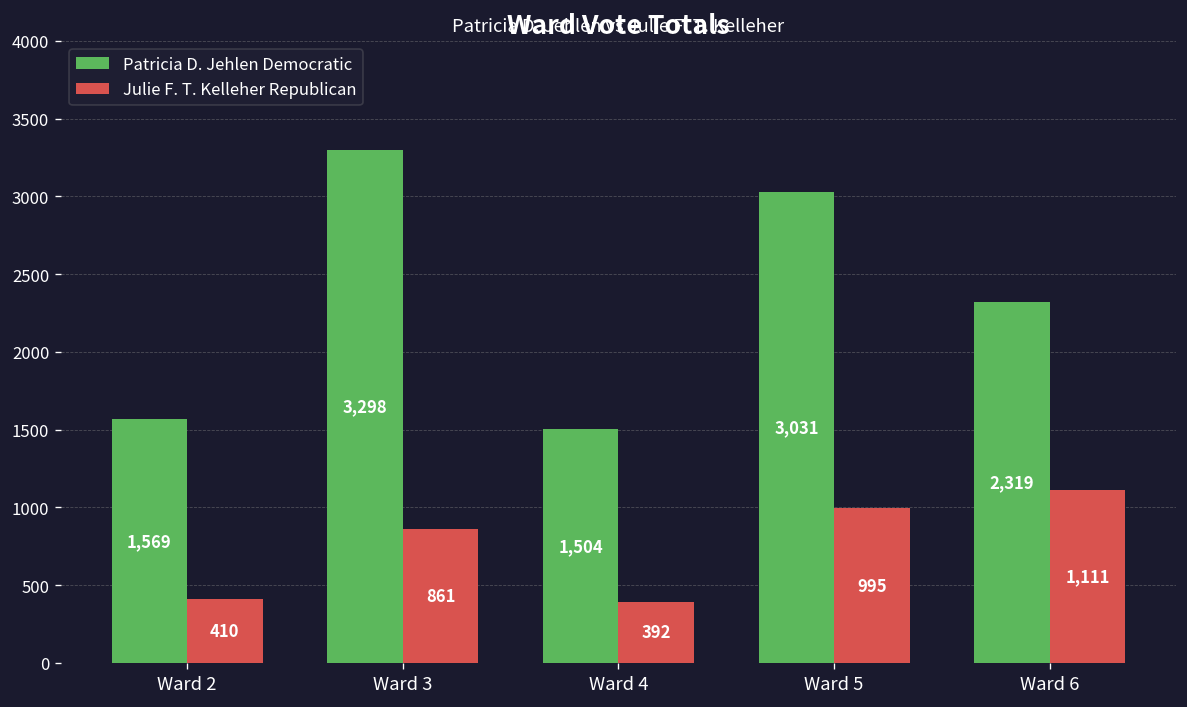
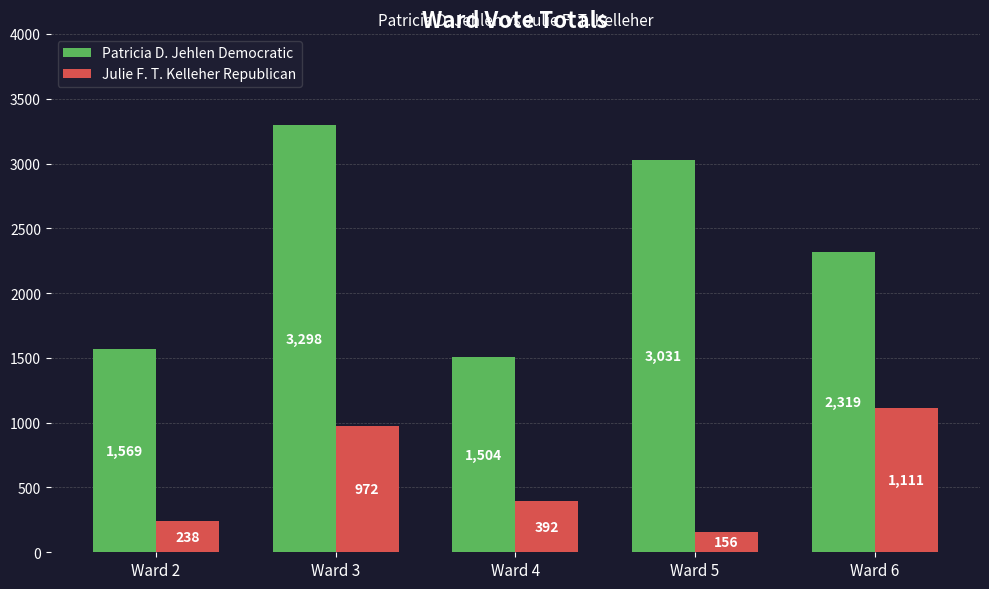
  {
    "Patricia D. Jehlen Democratic": {
      "Ward 2": "1,569",
      "Ward 3": "3,298",
      "Ward 4": "1,504",
      "Ward 5": "3,031",
      "Ward 6": "2,319"
    },
    "Julie F. T. Kelleher Republican": {
-     "Ward 2": "410",
-     "Ward 3": "861",
+     "Ward 2": "238",
+     "Ward 3": "972",
      "Ward 4": "392",
-     "Ward 5": "995",
+     "Ward 5": "156",
      "Ward 6": "1,111"
    }
  }
